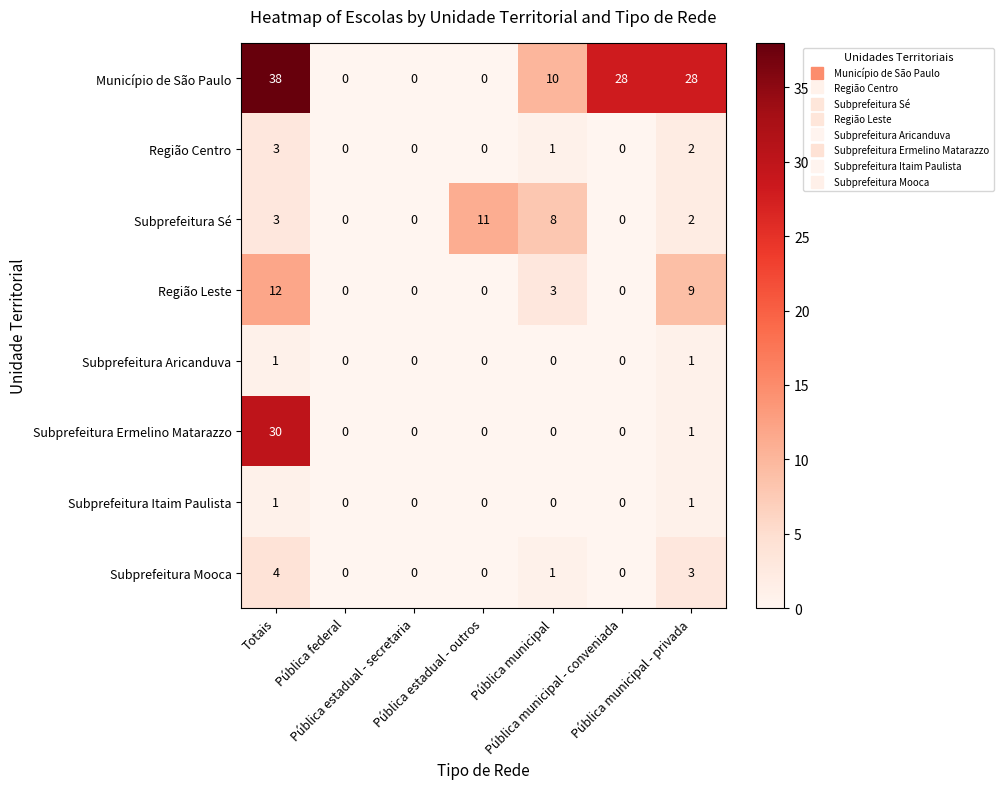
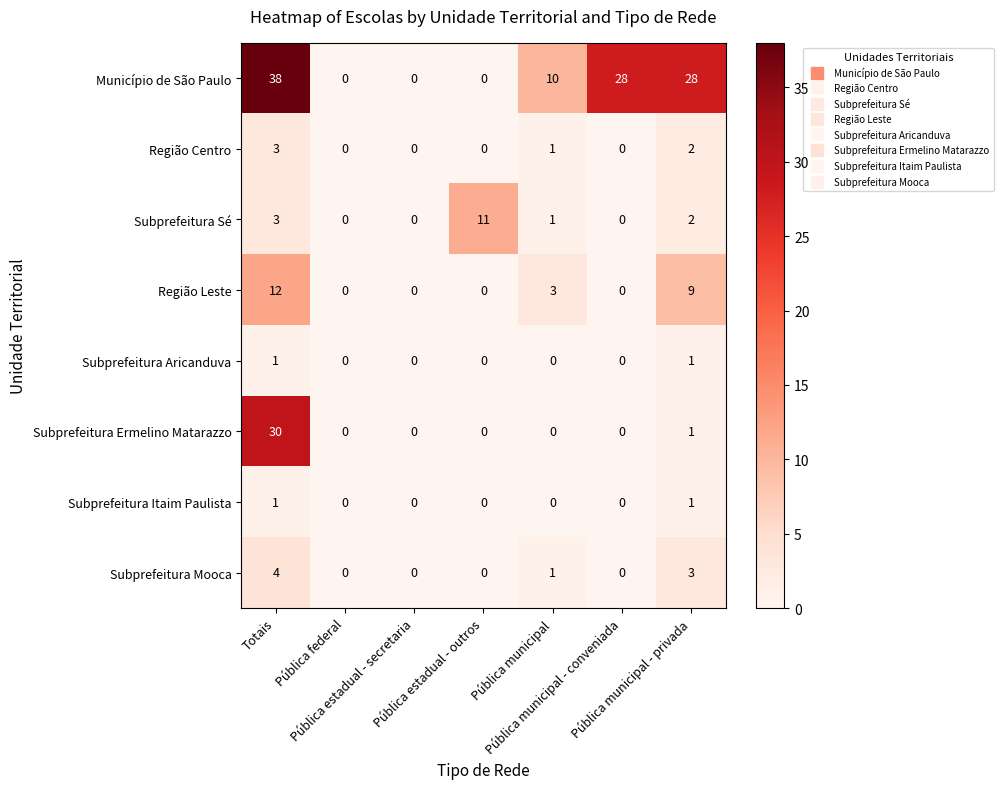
  {
    "Município de São Paulo": {
      "Totais": 38,
      "Pública federal": 0,
      "Pública estadual - secretaria": 0,
      "Pública estadual - outros": 0,
      "Pública municipal": 10,
      "Pública municipal - conveniada": 28,
      "Pública municipal - privada": 28
    },
    "Região Centro": {
      "Totais": 3,
      "Pública federal": 0,
      "Pública estadual - secretaria": 0,
      "Pública estadual - outros": 0,
      "Pública municipal": 1,
      "Pública municipal - conveniada": 0,
      "Pública municipal - privada": 2
    },
    "Subprefeitura Sé": {
      "Totais": 3,
      "Pública federal": 0,
      "Pública estadual - secretaria": 0,
      "Pública estadual - outros": 11,
-     "Pública municipal": 8,
+     "Pública municipal": 1,
      "Pública municipal - conveniada": 0,
      "Pública municipal - privada": 2
    },
    "Região Leste": {
      "Totais": 12,
      "Pública federal": 0,
      "Pública estadual - secretaria": 0,
      "Pública estadual - outros": 0,
      "Pública municipal": 3,
      "Pública municipal - conveniada": 0,
      "Pública municipal - privada": 9
    },
    "Subprefeitura Aricanduva": {
      "Totais": 1,
      "Pública federal": 0,
      "Pública estadual - secretaria": 0,
      "Pública estadual - outros": 0,
      "Pública municipal": 0,
      "Pública municipal - conveniada": 0,
      "Pública municipal - privada": 1
    },
    "Subprefeitura Ermelino Matarazzo": {
      "Totais": 30,
      "Pública federal": 0,
      "Pública estadual - secretaria": 0,
      "Pública estadual - outros": 0,
      "Pública municipal": 0,
      "Pública municipal - conveniada": 0,
      "Pública municipal - privada": 1
    },
    "Subprefeitura Itaim Paulista": {
      "Totais": 1,
      "Pública federal": 0,
      "Pública estadual - secretaria": 0,
      "Pública estadual - outros": 0,
      "Pública municipal": 0,
      "Pública municipal - conveniada": 0,
      "Pública municipal - privada": 1
    },
    "Subprefeitura Mooca": {
      "Totais": 4,
      "Pública federal": 0,
      "Pública estadual - secretaria": 0,
      "Pública estadual - outros": 0,
      "Pública municipal": 1,
      "Pública municipal - conveniada": 0,
      "Pública municipal - privada": 3
    }
  }
